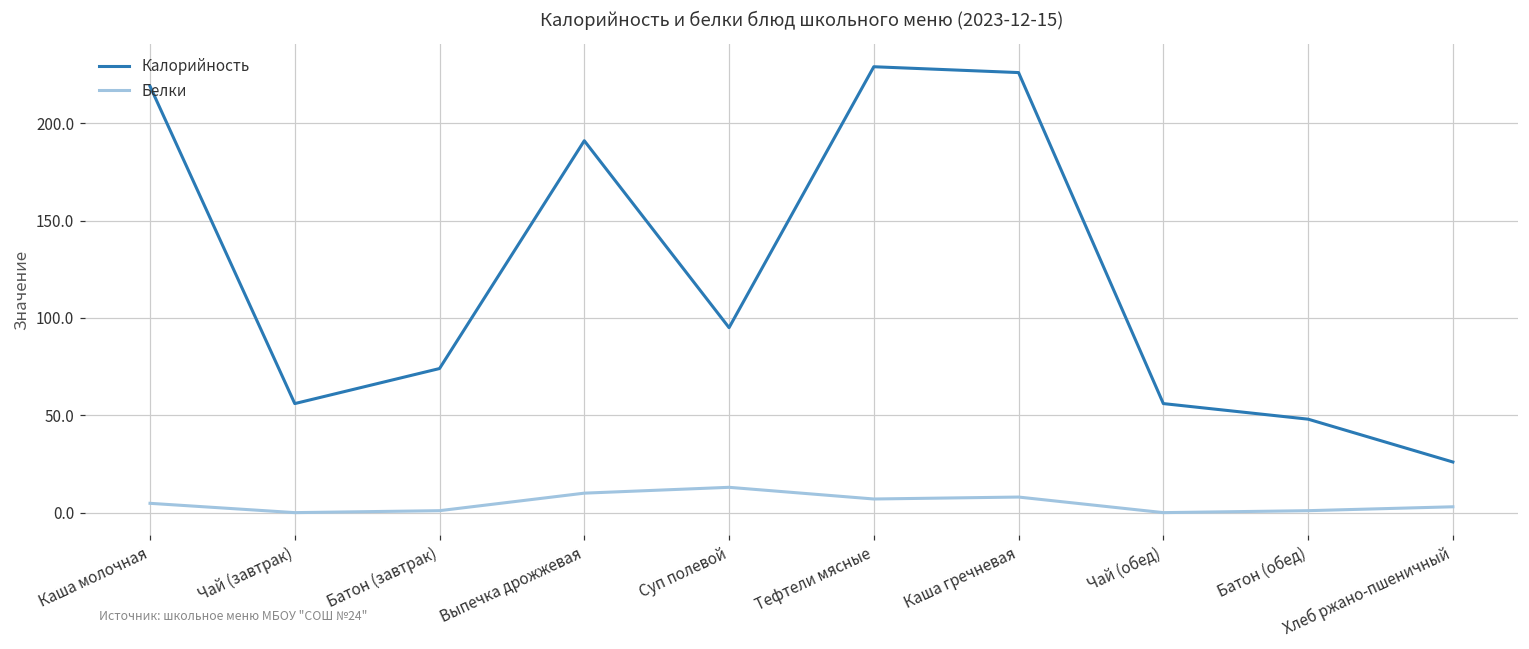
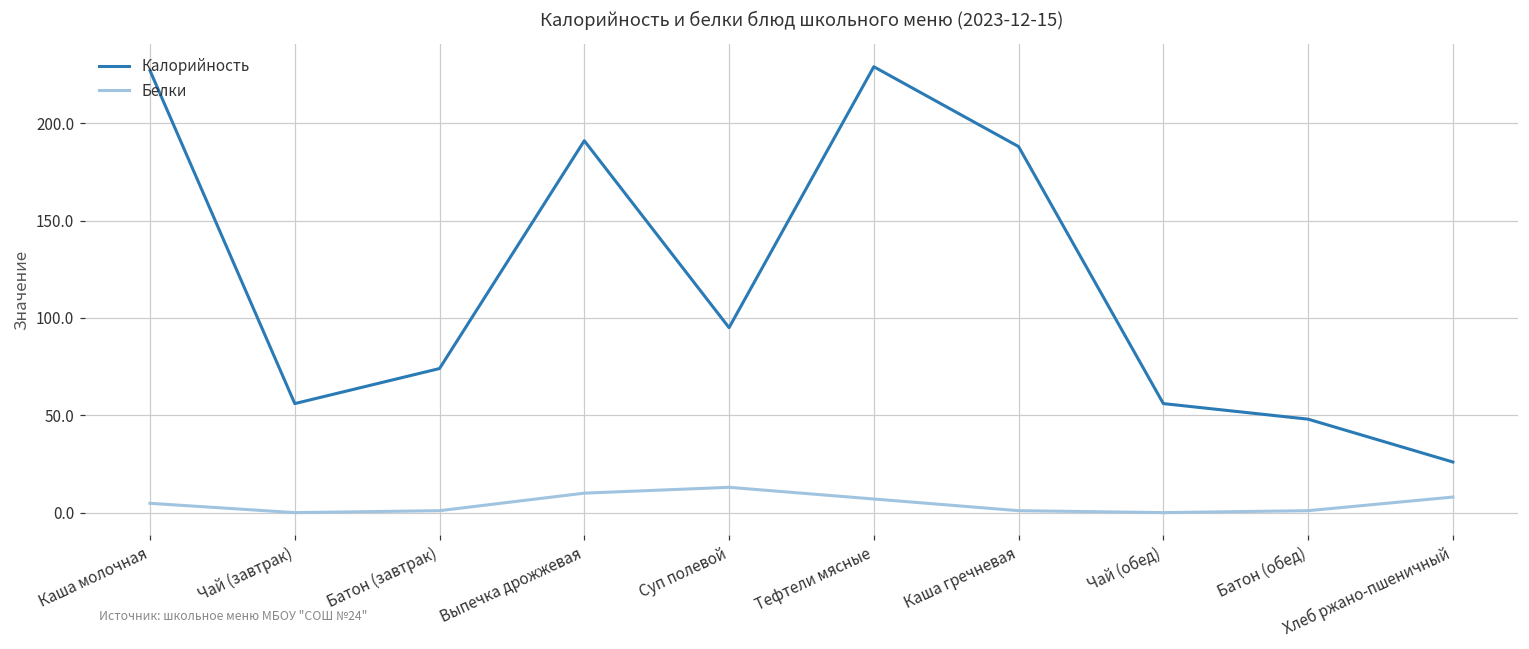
  {
    "Калорийность": {
-     "Каша молочная": 219,
+     "Каша молочная": 227,
      "Чай (завтрак)": 56,
      "Батон (завтрак)": 74,
      "Выпечка дрожжевая": 191,
      "Суп полевой": 95,
      "Тефтели мясные": 229,
-     "Каша гречневая": 226,
+     "Каша гречневая": 188,
      "Чай (обед)": 56,
      "Батон (обед)": 48,
      "Хлеб ржано-пшеничный": 26
    },
    "Белки": {
      "Каша молочная": 5,
      "Чай (завтрак)": 0,
      "Батон (завтрак)": 1,
      "Выпечка дрожжевая": 10,
      "Суп полевой": 13,
      "Тефтели мясные": 7,
-     "Каша гречневая": 8,
+     "Каша гречневая": 1,
      "Чай (обед)": 0,
      "Батон (обед)": 1,
-     "Хлеб ржано-пшеничный": 3
+     "Хлеб ржано-пшеничный": 8
    }
  }
